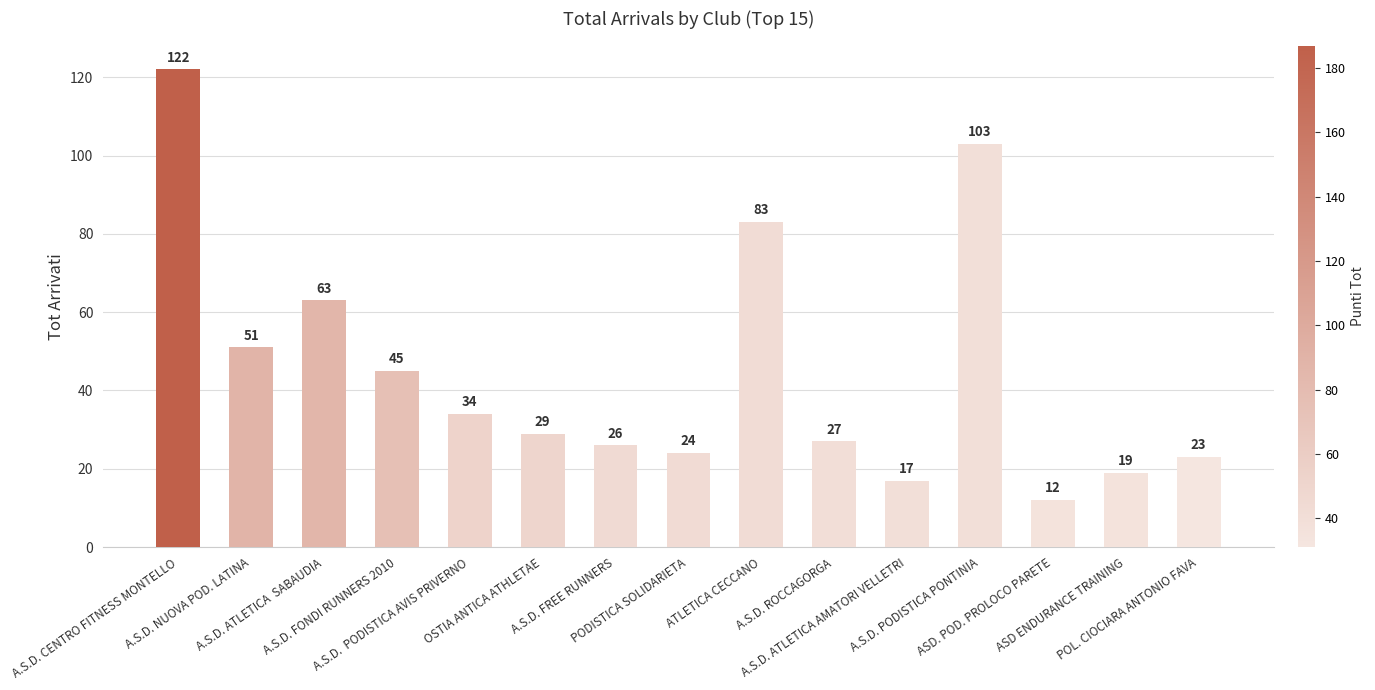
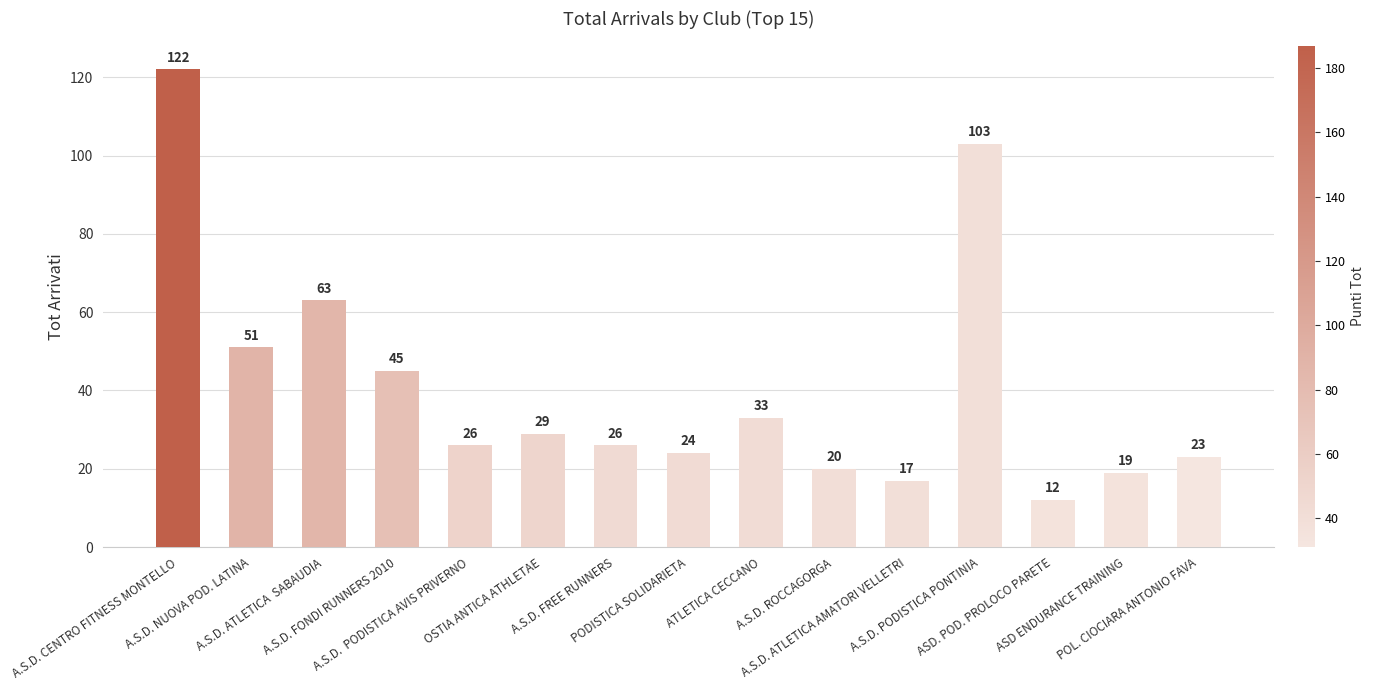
  {
    "A.S.D. CENTRO FITNESS MONTELLO": 122,
    "A.S.D. NUOVA POD. LATINA": 51,
    "A.S.D. ATLETICA SABAUDIA": 63,
    "A.S.D. FONDI RUNNERS 2010": 45,
-   "A.S.D. PODISTICA AVIS PRIVERNO": 34,
+   "A.S.D. PODISTICA AVIS PRIVERNO": 26,
    "OSTIA ANTICA ATHLETAE": 29,
    "A.S.D. FREE RUNNERS": 26,
    "PODISTICA SOLIDARIETA": 24,
-   "ATLETICA CECCANO": 83,
-   "A.S.D. ROCCAGORGA": 27,
+   "ATLETICA CECCANO": 33,
+   "A.S.D. ROCCAGORGA": 20,
    "A.S.D. ATLETICA AMATORI VELLETRI": 17,
    "A.S.D. PODISTICA PONTINIA": 103,
    "ASD. POD. PROLOCO PARETE": 12,
    "ASD ENDURANCE TRAINING": 19,
    "POL. CIOCIARA ANTONIO FAVA": 23
  }
